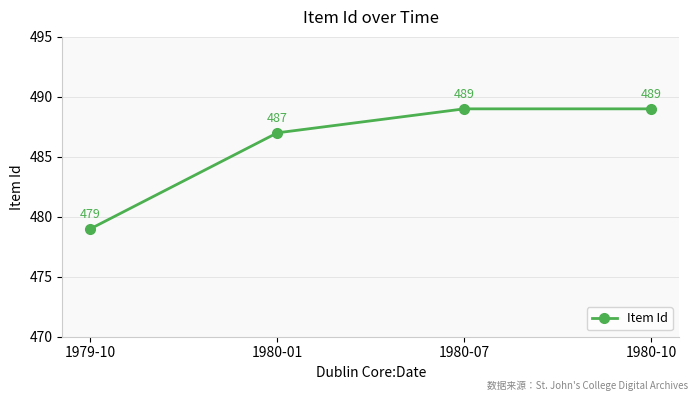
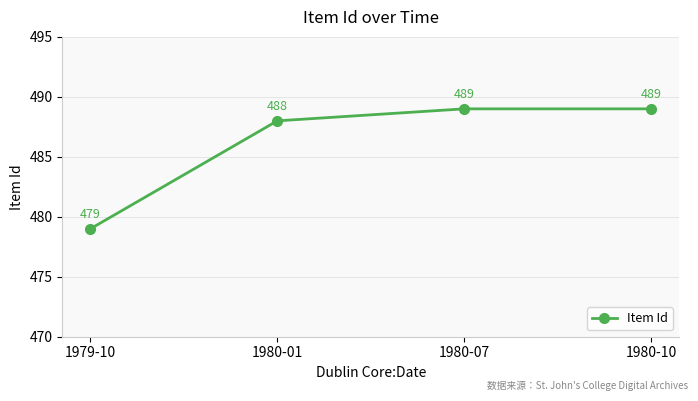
  {
    "1979-10": 479,
-   "1980-01": 487,
+   "1980-01": 488,
    "1980-07": 489,
    "1980-10": 489
  }
